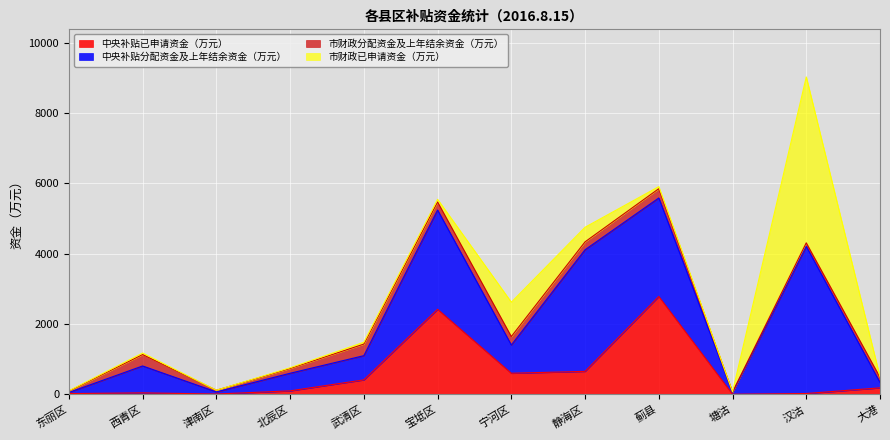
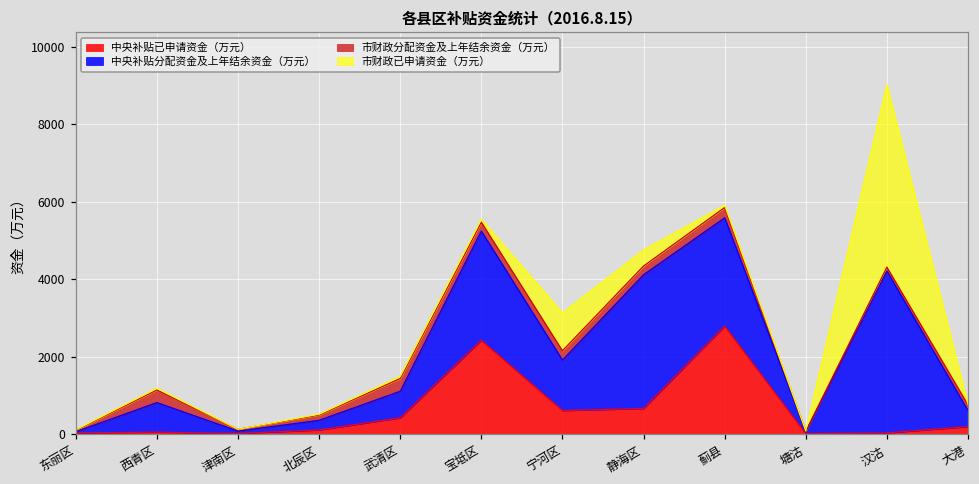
  {
    "中央补贴分配资金及上年结余资金（万元）": {
      "西青区": 800,
-     "北辰区": 500,
+     "北辰区": 200,
      "武清区": 700,
      "宝坻区": 2800,
-     "宁河区": 800,
+     "宁河区": 1300,
      "静海区": 3500,
      "蓟县": 2800,
      "汉沽": 4200,
-     "大港": 200
+     "大港": 400
    },
    "市财政已申请资金（万元）": {
      "宝坻区": 100,
      "宁河区": 1000,
      "静海区": 400,
      "汉沽": 4700
    }
  }
